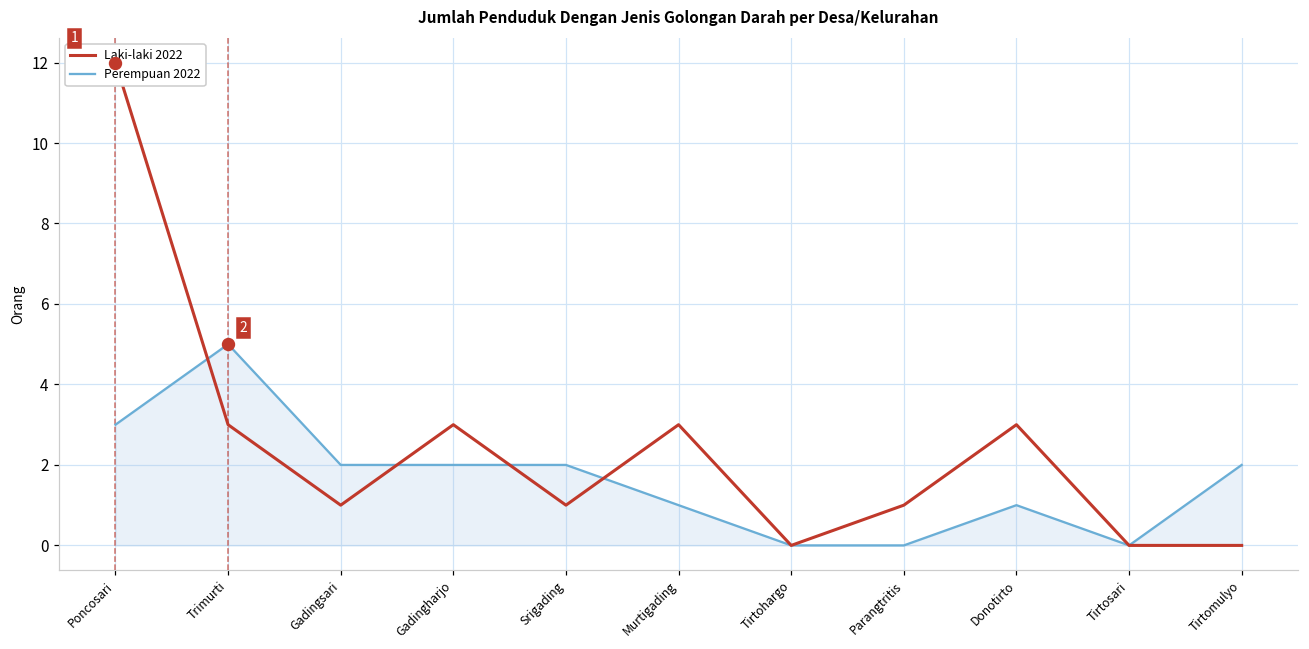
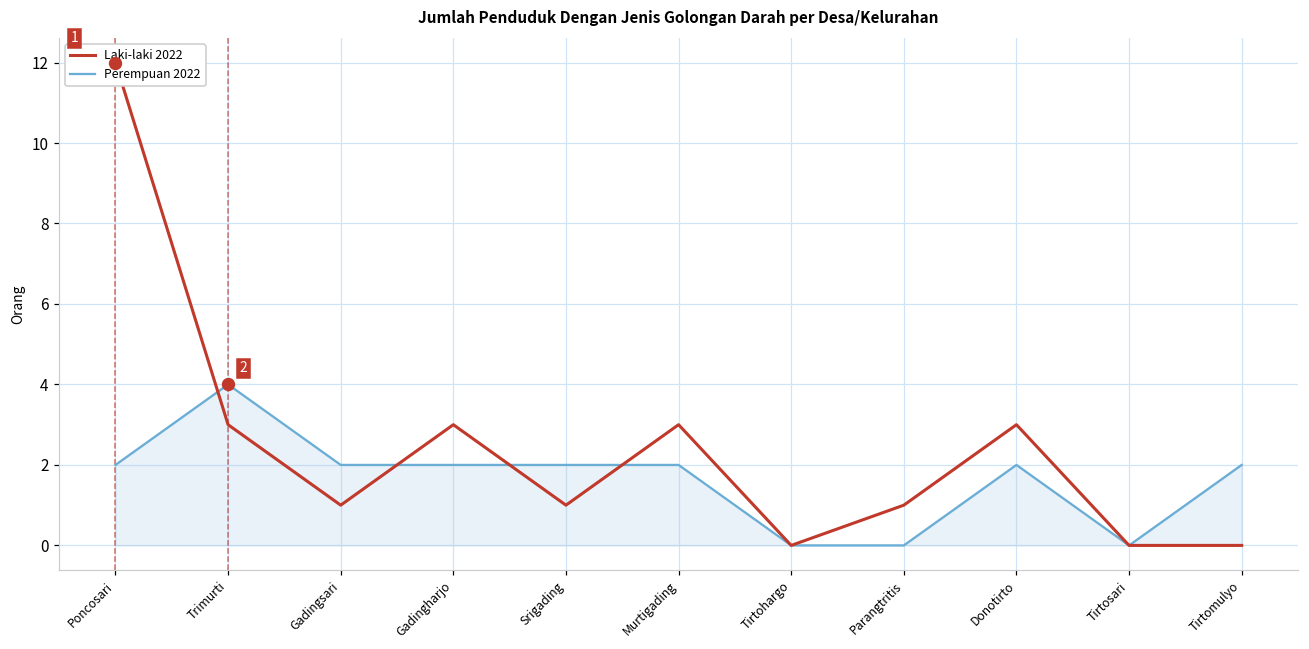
  {
    "Perempuan 2022": {
-     "Poncosari": 3,
-     "Trimurti": 5,
+     "Poncosari": 2,
+     "Trimurti": 4,
      "Gadingsari": 2,
      "Gadingharjo": 2,
      "Srigading": 2,
-     "Murtigading": 1,
+     "Murtigading": 2,
      "Parangtritis": 0,
-     "Donotirto": 1,
+     "Donotirto": 2,
      "Tirtomulyo": 2
    }
  }
